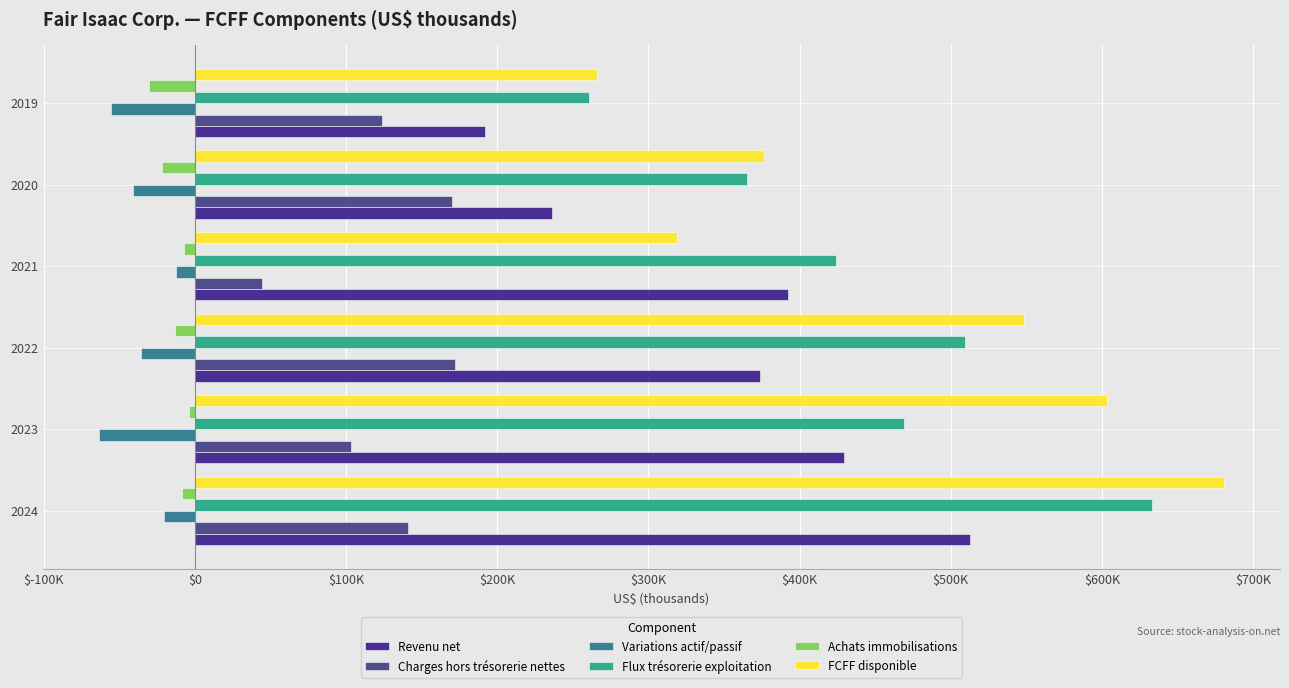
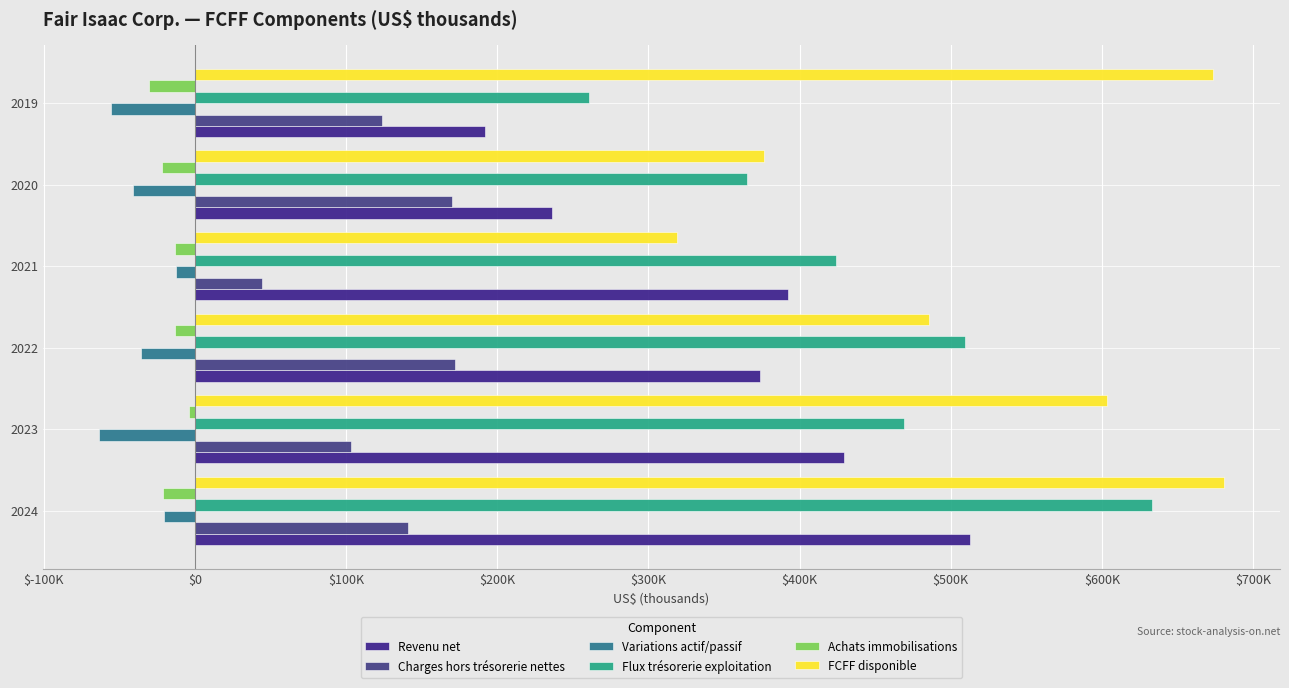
  {
    "Achats immobilisations": {
      "2019": "$-30000",
      "2020": "$-22000",
-     "2021": "$-8000",
+     "2021": "$-13000",
      "2022": "$-13000",
      "2023": "$-4000",
-     "2024": "$-9000"
+     "2024": "$-21000"
    },
    "FCFF disponible": {
-     "2019": "$266000",
+     "2019": "$674000",
      "2020": "$376000",
      "2021": "$319000",
-     "2022": "$549000",
+     "2022": "$485000",
      "2023": "$604000",
      "2024": "$681000"
    }
  }
